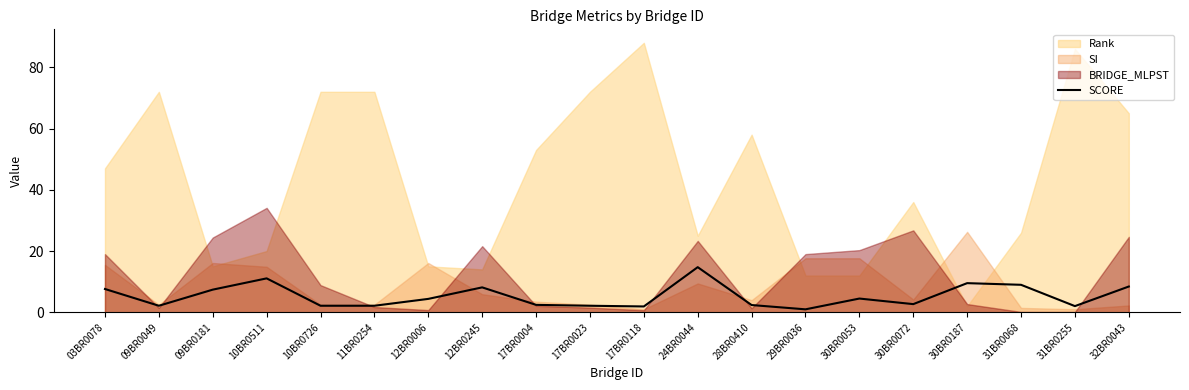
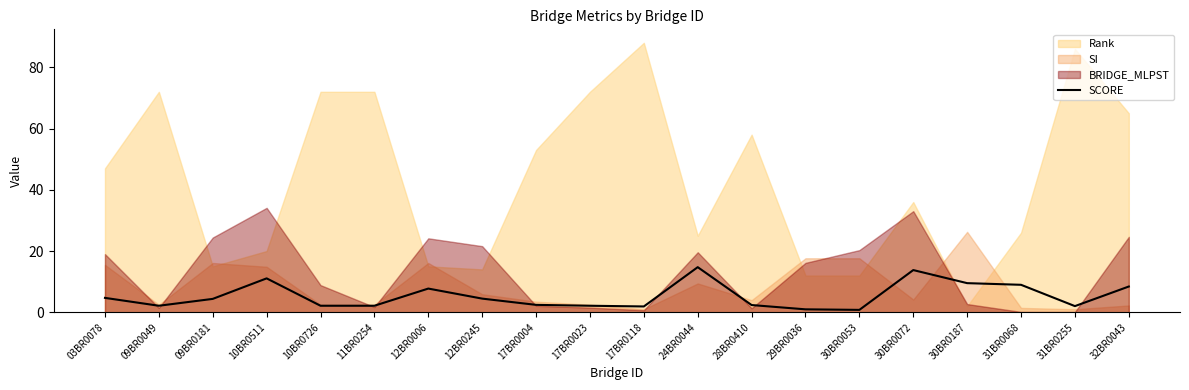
  {
    "SCORE": {
-     "03BR0078": 8,
-     "09BR0181": 7,
+     "03BR0078": 5,
+     "09BR0181": 4,
      "10BR0511": 11,
-     "12BR0006": 4,
-     "12BR0245": 8,
+     "12BR0006": 8,
+     "12BR0245": 4,
      "17BR0118": 2,
      "24BR0044": 15,
      "28BR0410": 2,
      "29BR0036": 1,
-     "30BR0053": 4,
-     "30BR0072": 3,
+     "30BR0053": 1,
+     "30BR0072": 14,
      "30BR0187": 10,
      "31BR0068": 9,
      "31BR0255": 2,
      "32BR0043": 8
    },
    "BRIDGE_MLPST": {
      "03BR0078": 19,
      "09BR0181": 24,
      "10BR0511": 34,
      "10BR0726": 9,
-     "12BR0006": 1,
+     "12BR0006": 24,
      "12BR0245": 22,
-     "24BR0044": 23,
+     "24BR0044": 20,
      "28BR0410": 1,
-     "29BR0036": 19,
+     "29BR0036": 16,
      "30BR0053": 20,
-     "30BR0072": 27,
+     "30BR0072": 33,
      "32BR0043": 25
    }
  }
